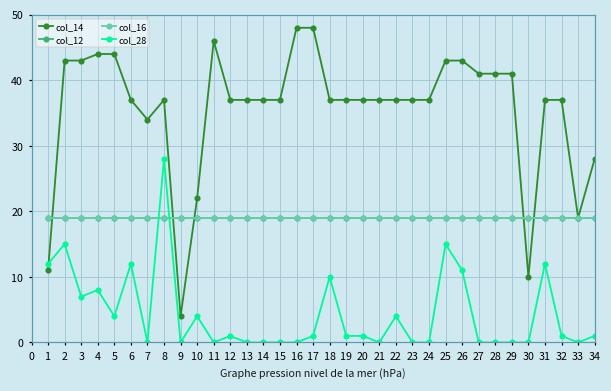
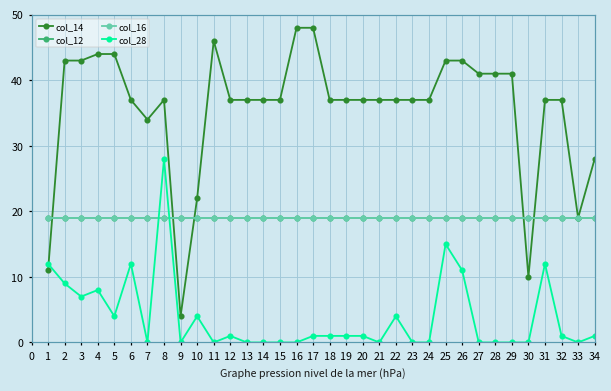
  {
    "col_14": {
      "1": 11,
      "2": 43,
      "3": 43,
      "4": 44,
      "5": 44,
      "6": 37,
      "7": 34,
      "8": 37,
      "9": 4,
      "10": 22,
      "11": 46,
      "12": 37,
      "13": 37,
      "14": 37,
      "15": 37,
      "16": 48,
      "17": 48,
      "18": 37,
      "19": 37,
      "20": 37,
      "21": 37,
      "22": 37,
      "23": 37,
      "24": 37,
      "25": 43,
      "26": 43,
      "27": 41,
      "28": 41,
      "29": 41,
      "30": 10,
      "31": 37,
      "32": 37,
      "34": 28
    },
    "col_16": {
      "1": 19,
      "2": 19,
      "3": 19,
      "4": 19,
      "5": 19,
      "6": 19,
      "7": 19,
      "8": 19,
      "9": 19,
      "10": 19,
      "11": 19,
      "12": 19,
      "13": 19,
      "14": 19,
      "15": 19,
      "16": 19,
      "17": 19,
      "18": 19,
      "19": 19,
      "20": 19,
      "21": 19,
      "22": 19,
      "23": 19,
      "24": 19,
      "25": 19,
      "26": 19,
      "27": 19,
      "28": 19,
      "29": 19,
      "30": 19,
      "31": 19,
      "32": 19,
      "34": 19
    },
    "col_28": {
      "1": 12,
-     "2": 15,
+     "2": 9,
      "3": 7,
      "4": 8,
      "5": 4,
      "6": 12,
      "7": 0,
      "8": 28,
      "9": 0,
      "10": 4,
      "11": 0,
      "12": 1,
      "13": 0,
      "14": 0,
      "15": 0,
      "16": 0,
      "17": 1,
-     "18": 10,
+     "18": 1,
      "19": 1,
      "20": 1,
      "21": 0,
      "22": 4,
      "23": 0,
      "24": 0,
      "25": 15,
      "26": 11,
      "27": 0,
      "28": 0,
      "29": 0,
      "30": 0,
      "31": 12,
      "32": 1,
      "33": 0,
      "34": 1
    }
  }
